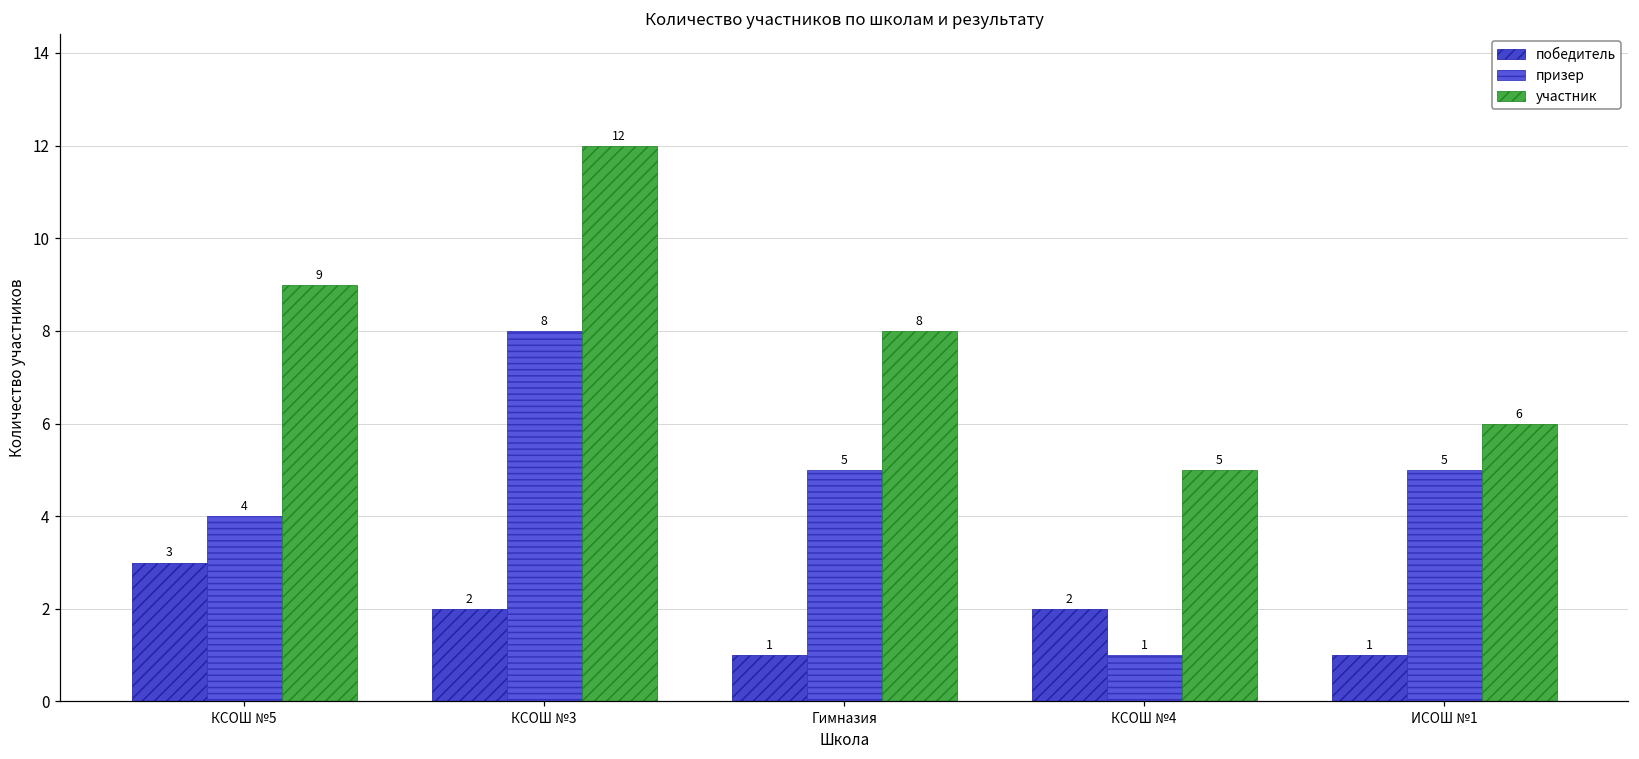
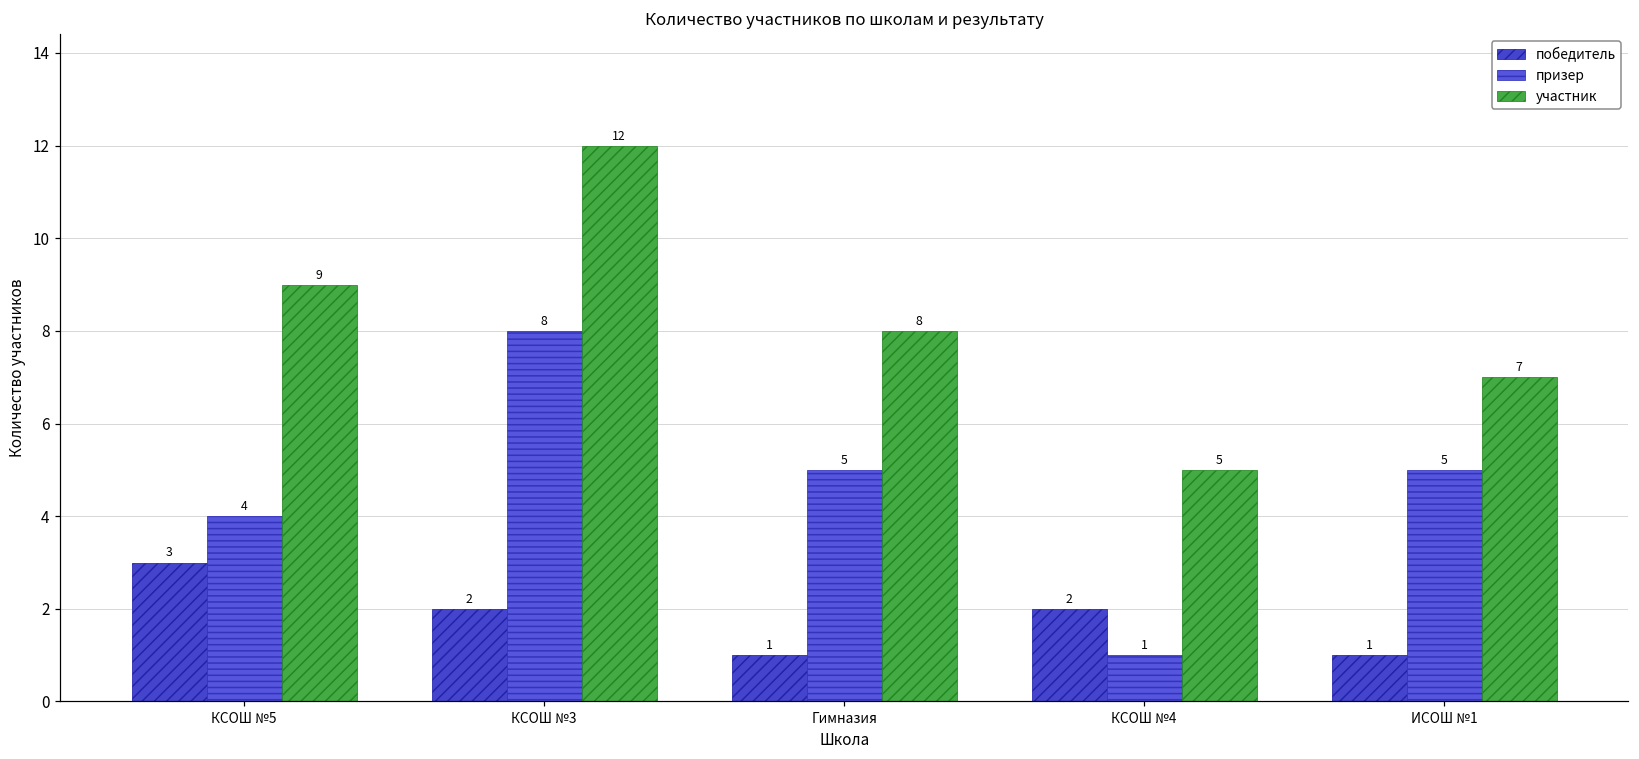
  {
    "участник": {
      "КСОШ №5": 9,
      "КСОШ №3": 12,
      "Гимназия": 8,
      "КСОШ №4": 5,
-     "ИСОШ №1": 6
+     "ИСОШ №1": 7
    }
  }
